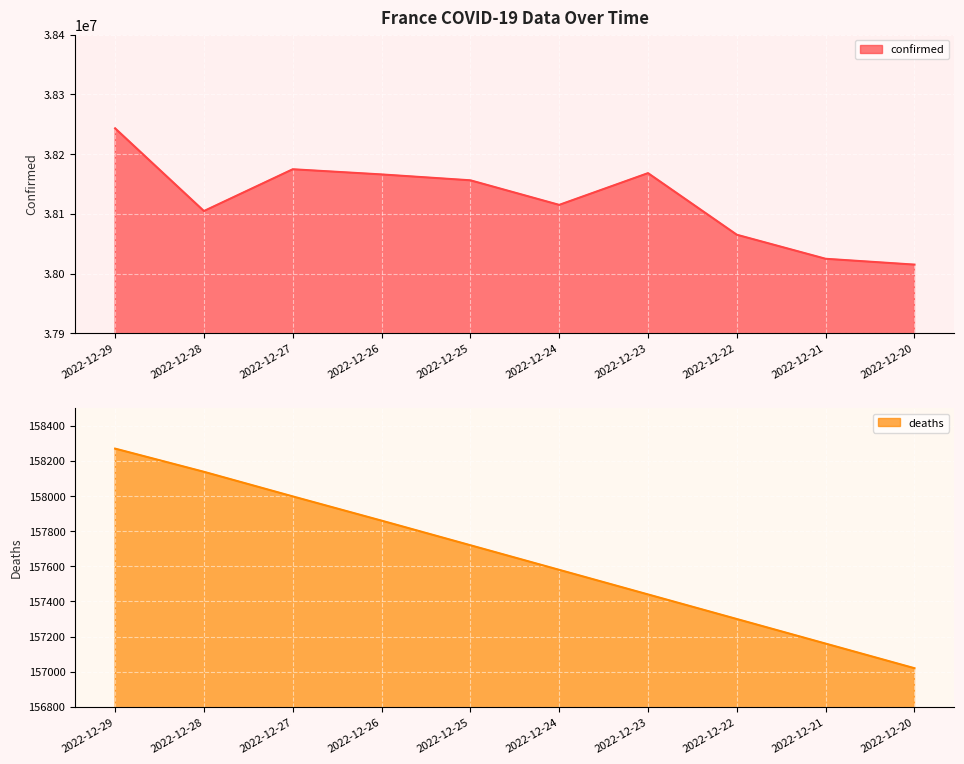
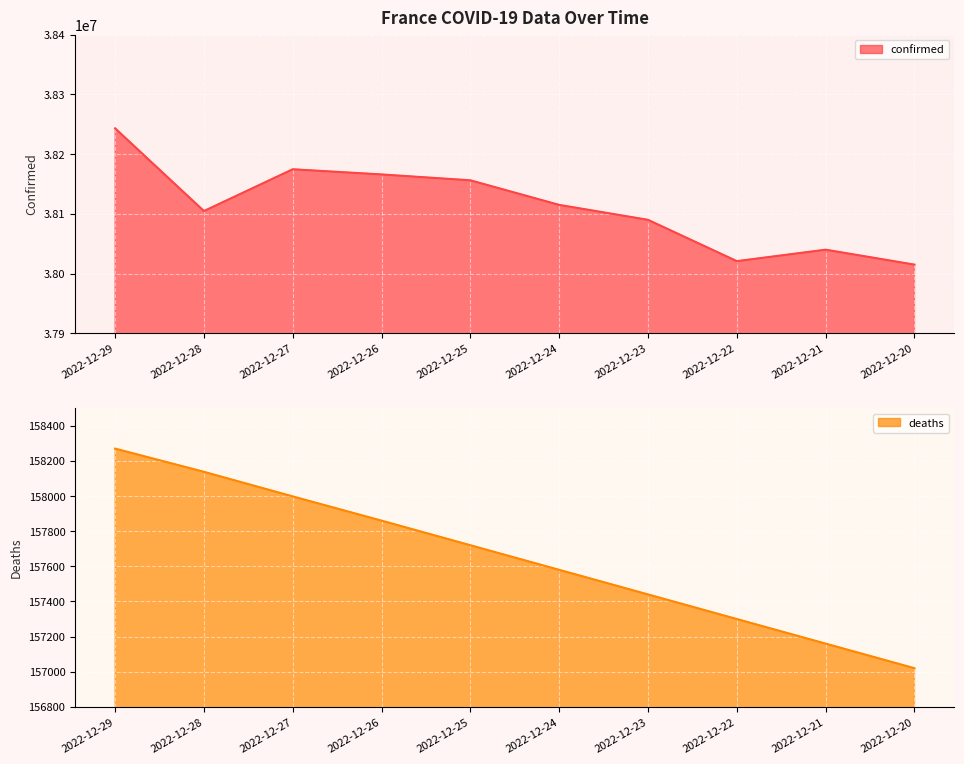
  {
    "France COVID-19 Data Over Time": {
      "2022-12-29": 38240000,
      "2022-12-28": 38100000,
      "2022-12-27": 38170000,
      "2022-12-26": 38170000,
      "2022-12-25": 38160000,
      "2022-12-24": 38120000,
-     "2022-12-23": 38170000,
-     "2022-12-22": 38070000,
-     "2022-12-21": 38020000,
+     "2022-12-23": 38090000,
+     "2022-12-22": 38020000,
+     "2022-12-21": 38040000,
      "2022-12-20": 38020000
    }
  }
